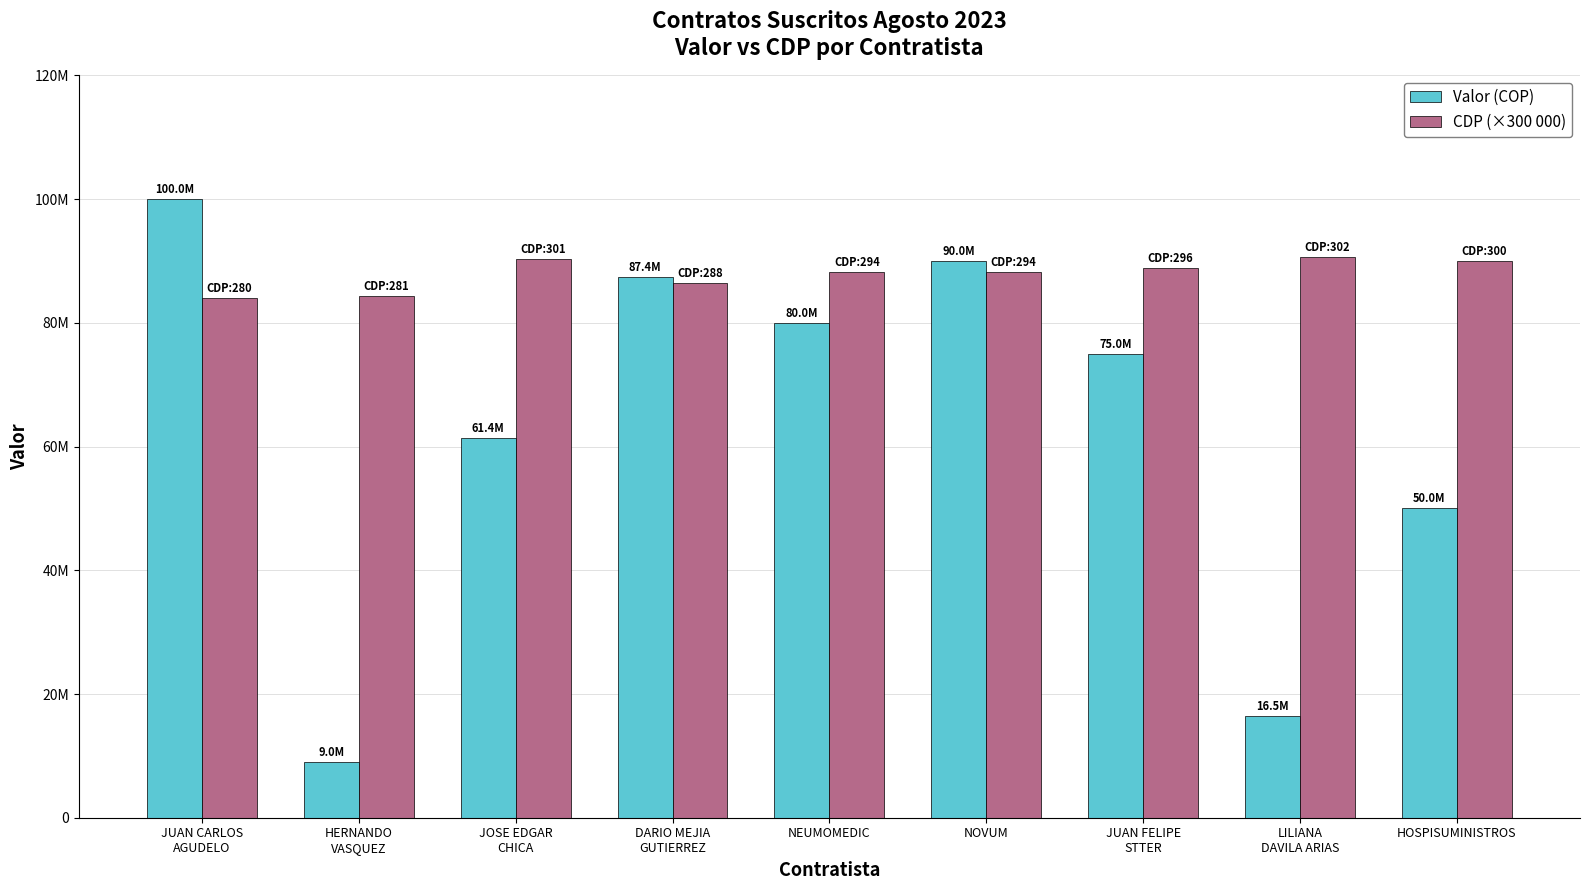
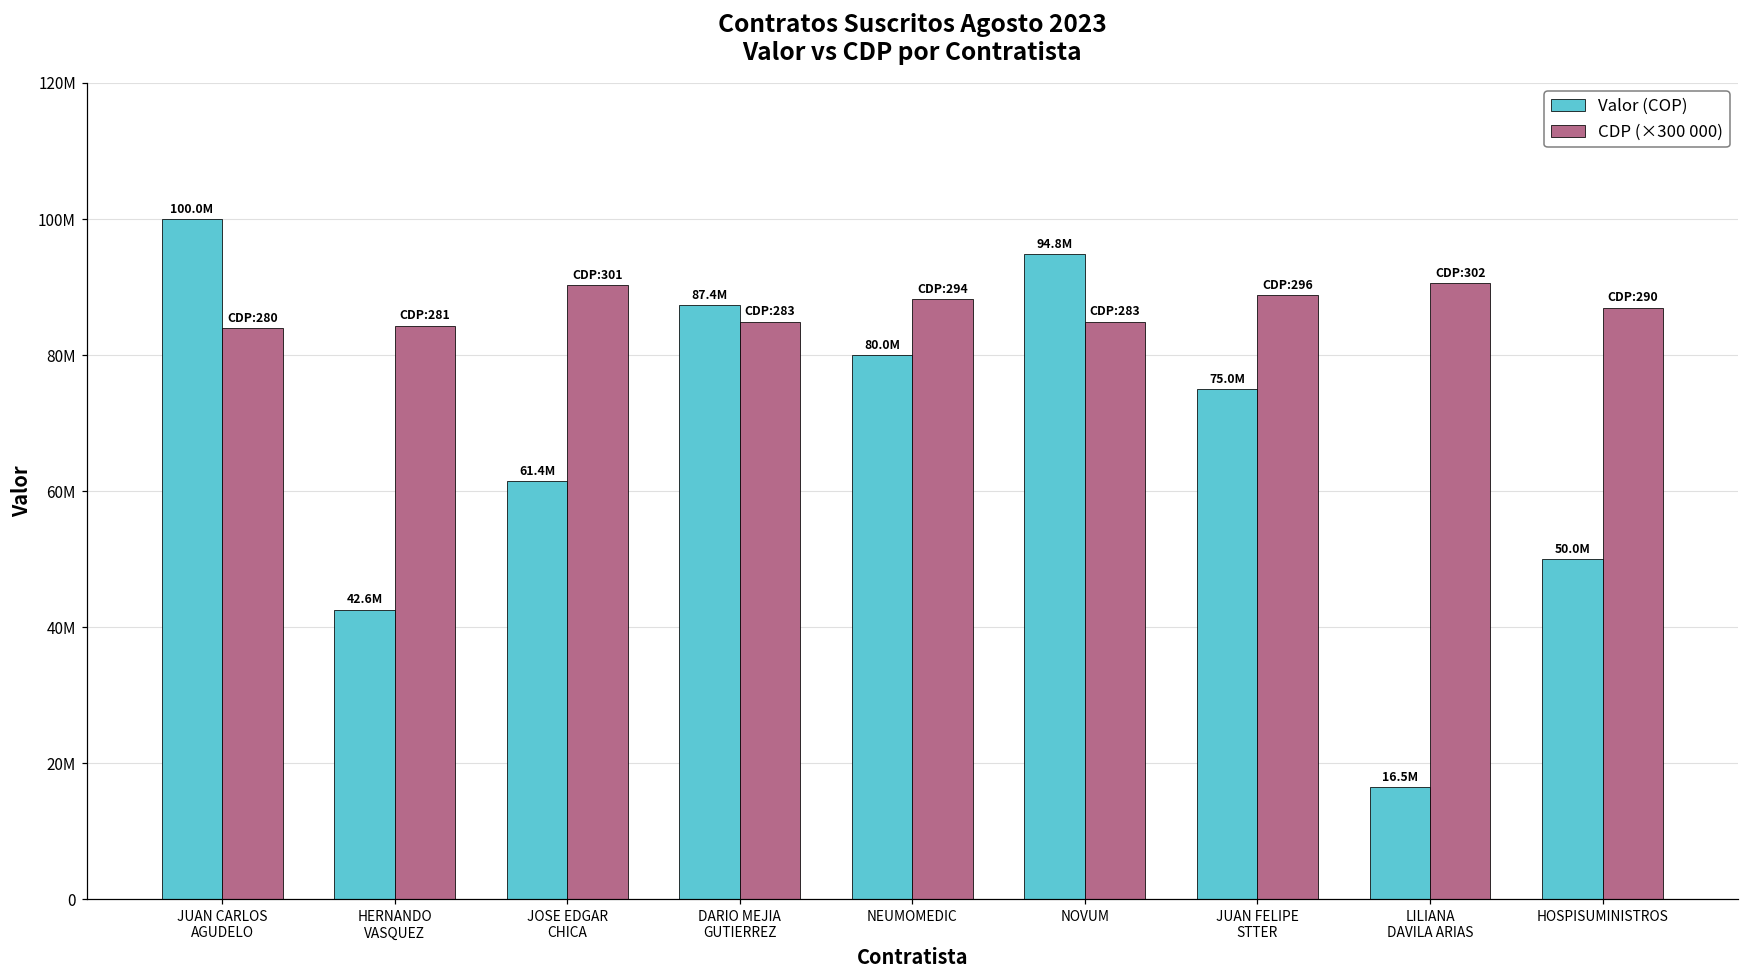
  {
    "Valor (COP)": {
      "JUAN CARLOS AGUDELO": "100.0M",
-     "HERNANDO VASQUEZ": "9.0M",
+     "HERNANDO VASQUEZ": "42.6M",
      "JOSE EDGAR CHICA": "61.4M",
      "DARIO MEJIA GUTIERREZ": "87.4M",
      "NEUMOMEDIC": "80.0M",
-     "NOVUM": "90.0M",
+     "NOVUM": "94.8M",
      "JUAN FELIPE STTER": "75.0M",
      "LILIANA DAVILA ARIAS": "16.5M",
      "HOSPISUMINISTROS": "50.0M"
    },
    "CDP (×300 000)": {
-     "DARIO MEJIA GUTIERREZ": "288",
-     "NOVUM": "294",
-     "HOSPISUMINISTROS": "300"
+     "DARIO MEJIA GUTIERREZ": "283",
+     "NOVUM": "283",
+     "HOSPISUMINISTROS": "290"
    }
  }
